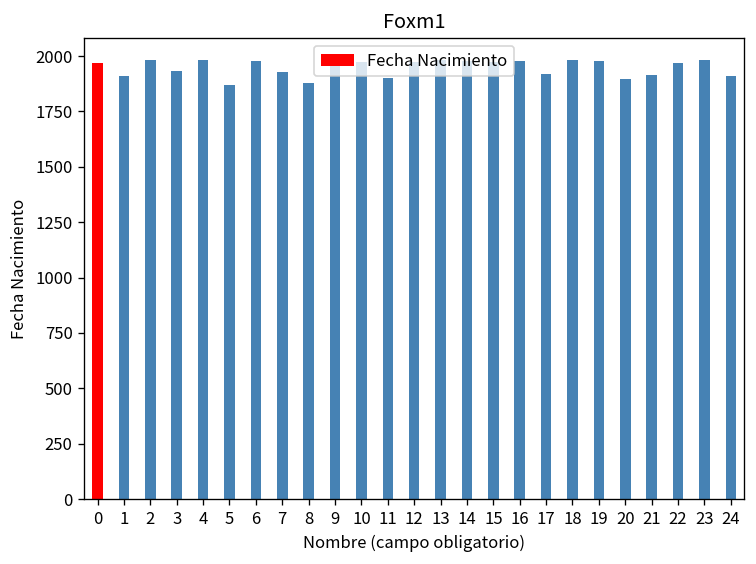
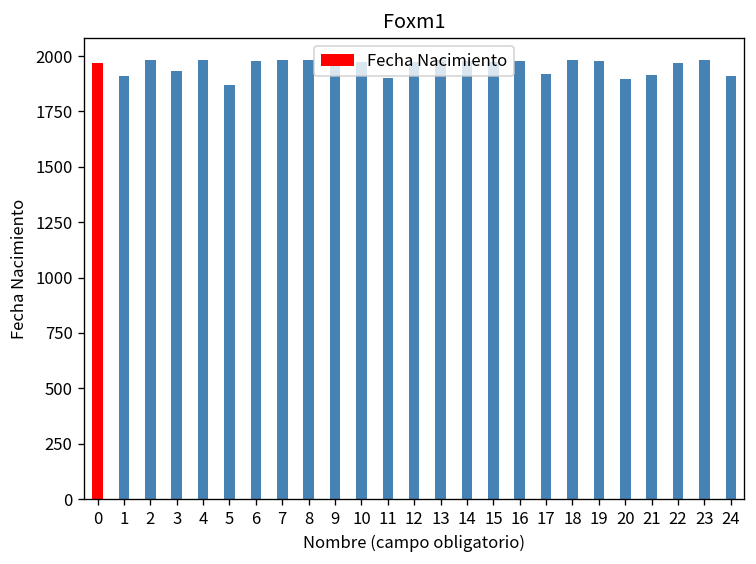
  {
    "0": 1970,
    "1": 1910,
    "2": 1980,
    "3": 1930,
    "4": 1980,
    "5": 1870,
    "6": 1980,
-   "7": 1930,
-   "8": 1880,
+   "7": 1980,
+   "8": 1980,
    "9": 1980,
    "10": 1970,
    "11": 1900,
    "12": 1970,
    "13": 1980,
    "14": 1980,
    "15": 1980,
    "16": 1980,
    "20": 1900
  }
